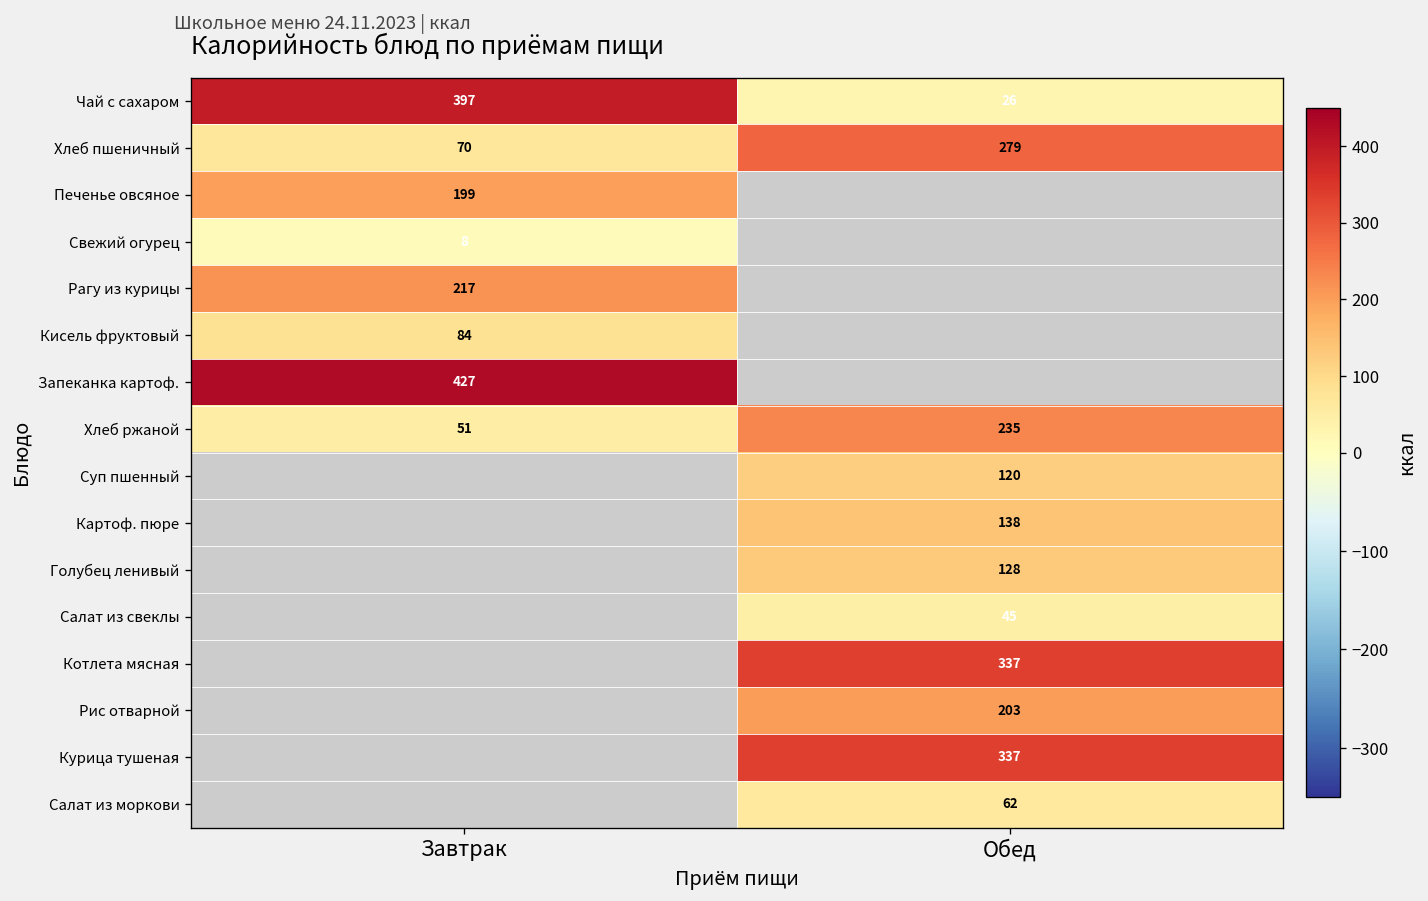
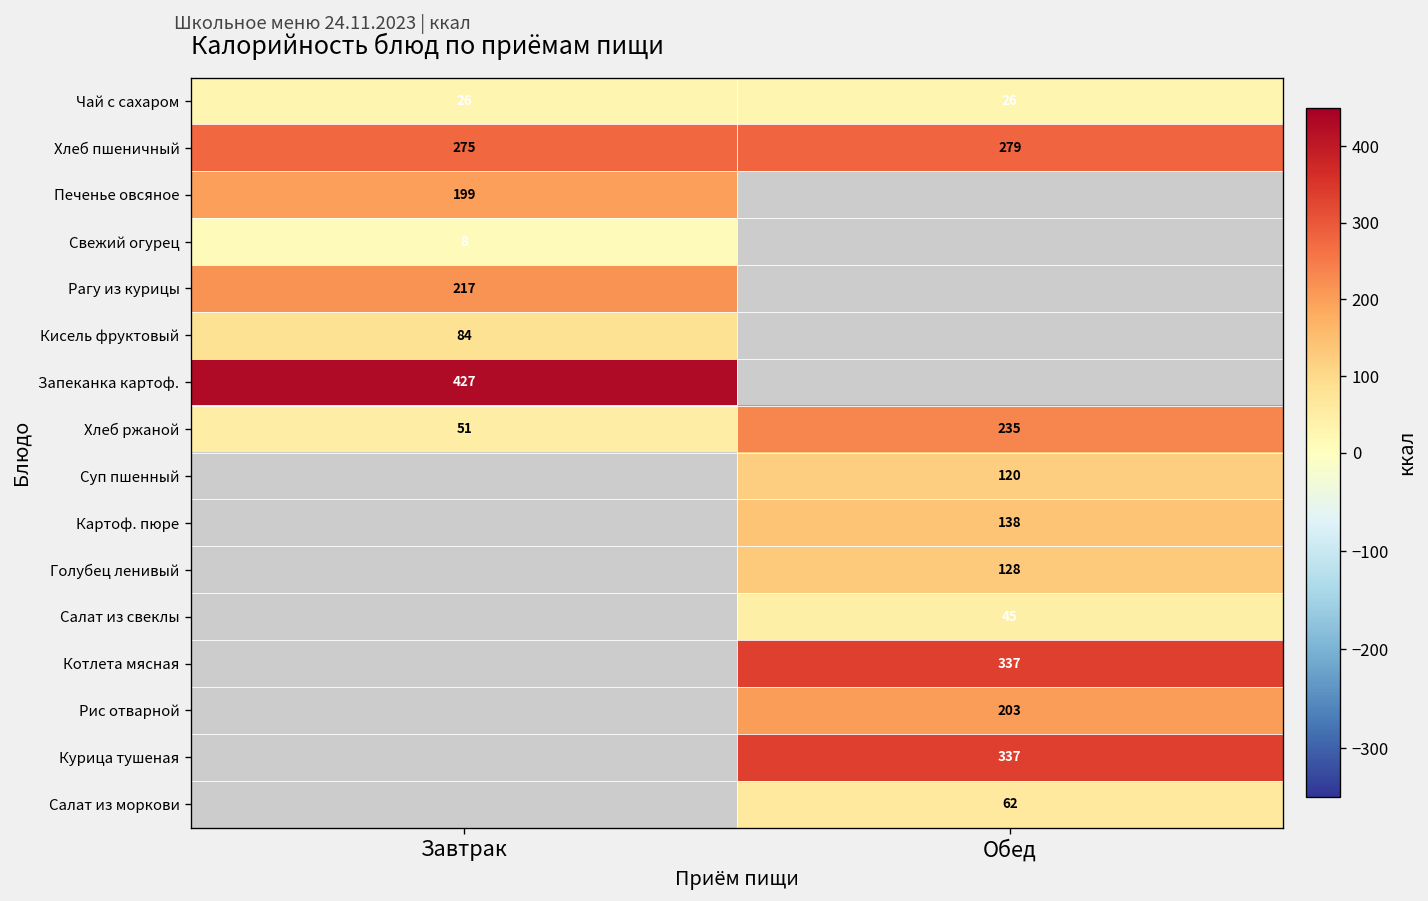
  {
    "Чай с сахаром": {
-     "Завтрак": 397,
+     "Завтрак": 26,
      "Обед": 26
    },
    "Хлеб пшеничный": {
-     "Завтрак": 70,
+     "Завтрак": 275,
      "Обед": 279
    },
    "Печенье овсяное": {
      "Завтрак": 199
    },
    "Свежий огурец": {
      "Завтрак": 8
    },
    "Рагу из курицы": {
      "Завтрак": 217
    },
    "Кисель фруктовый": {
      "Завтрак": 84
    },
    "Запеканка картоф.": {
      "Завтрак": 427
    },
    "Хлеб ржаной": {
      "Завтрак": 51,
      "Обед": 235
    },
    "Суп пшенный": {
      "Обед": 120
    },
    "Картоф. пюре": {
      "Обед": 138
    },
    "Голубец ленивый": {
      "Обед": 128
    },
    "Салат из свеклы": {
      "Обед": 45
    },
    "Котлета мясная": {
      "Обед": 337
    },
    "Рис отварной": {
      "Обед": 203
    },
    "Курица тушеная": {
      "Обед": 337
    },
    "Салат из моркови": {
      "Обед": 62
    }
  }
